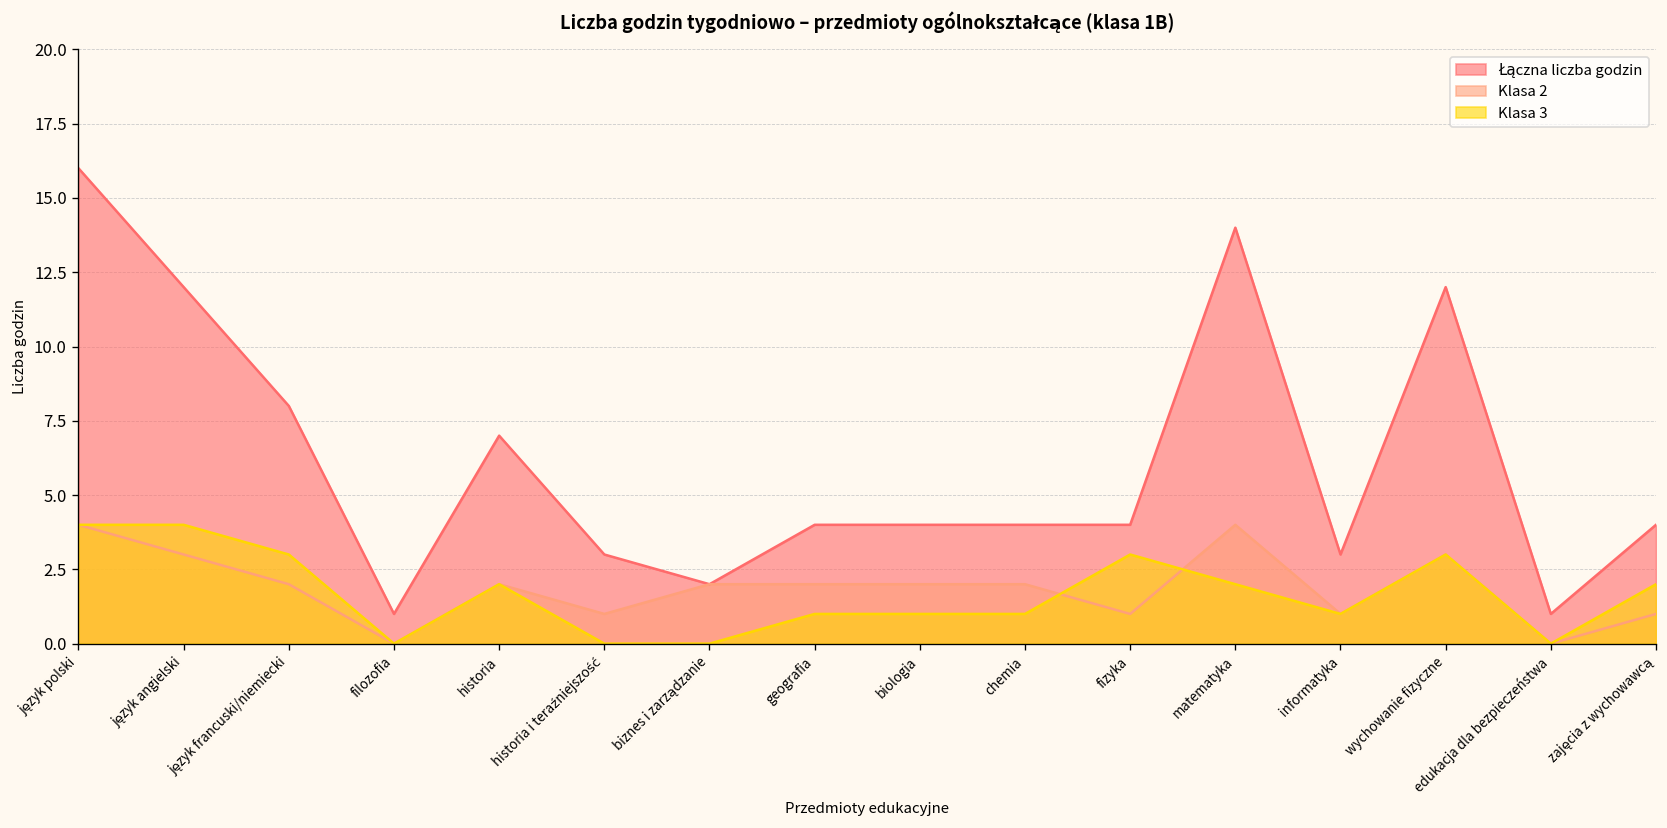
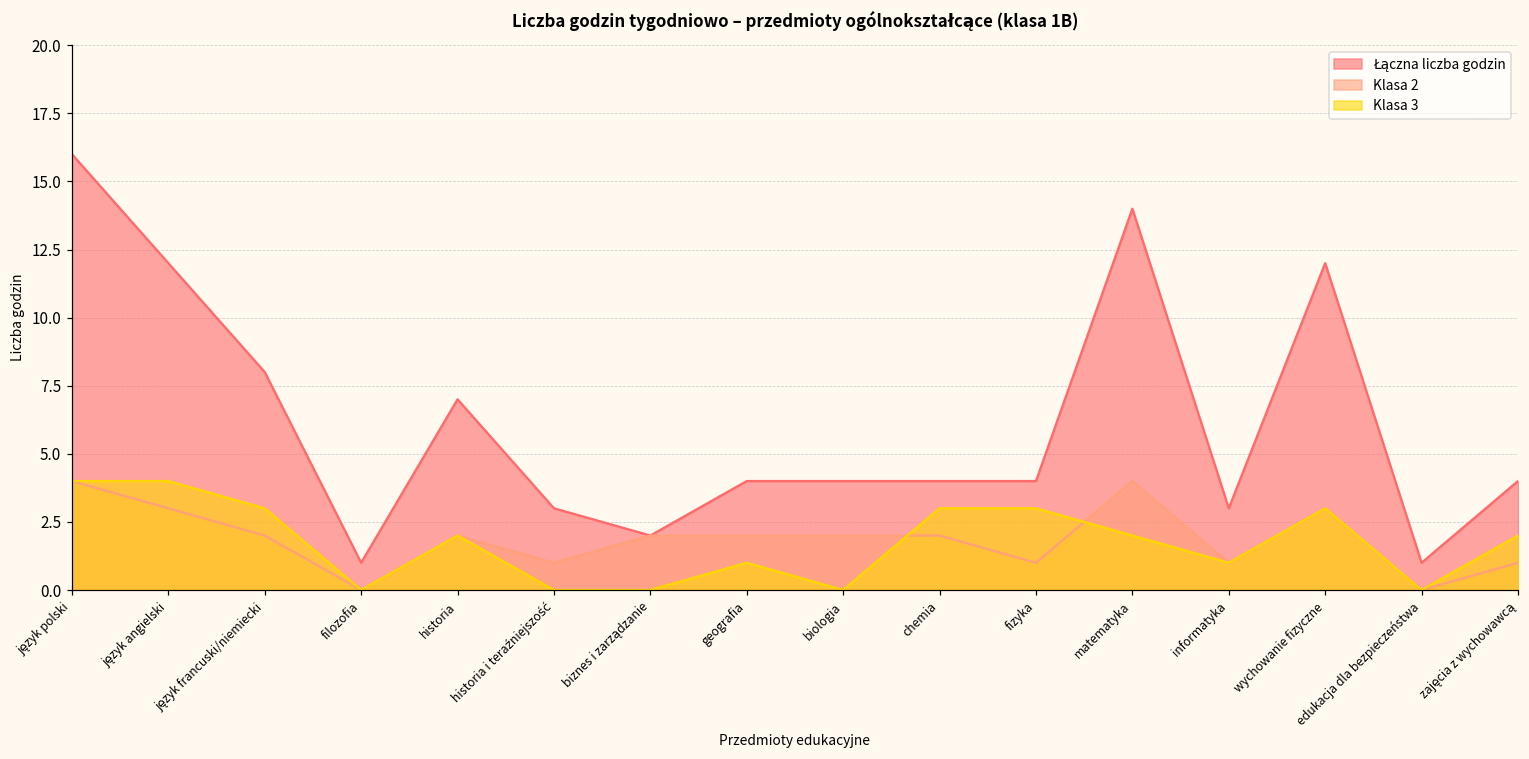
  {
    "Klasa 3": {
      "język angielski": 4,
      "język francuski/niemiecki": 3,
      "historia i teraźniejszość": 0,
      "biznes i zarządzanie": 0,
      "geografia": 1,
-     "biologia": 1,
-     "chemia": 1,
+     "biologia": 0,
+     "chemia": 3,
      "fizyka": 3,
      "matematyka": 2,
      "zajęcia z wychowawcą": 2
    }
  }
